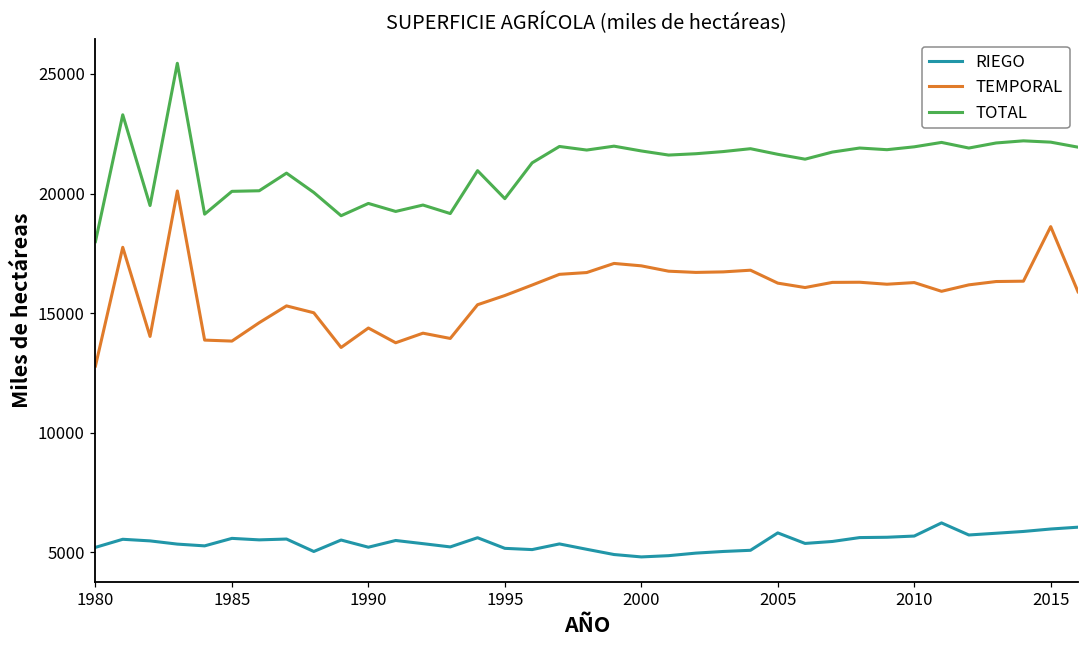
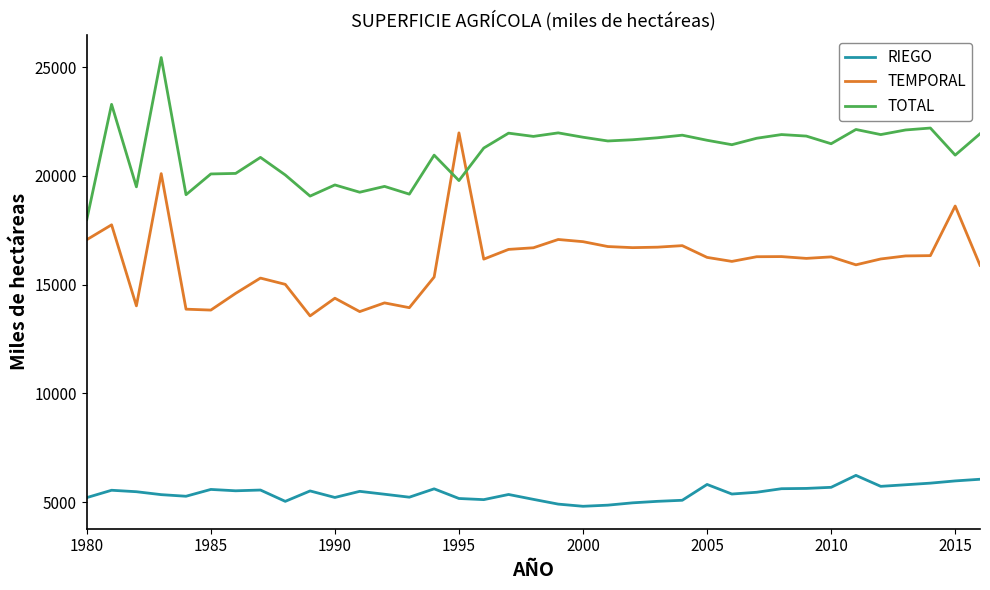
  {
    "RIEGO": {
      "1980": 5200,
      "1985": 5600,
      "1990": 5200,
      "1995": 5200,
      "2000": 4800,
      "2005": 5800,
      "2010": 5700,
      "2015": 6000
    },
    "TEMPORAL": {
-     "1980": 12800,
+     "1980": 17100,
      "1985": 13800,
      "1990": 14400,
-     "1995": 15700,
+     "1995": 22000,
      "2000": 17000,
      "2005": 16300,
      "2010": 16300,
      "2015": 18600
    },
    "TOTAL": {
      "1980": 18000,
      "1985": 20100,
      "1990": 19600,
      "1995": 19800,
      "2000": 21800,
      "2005": 21600,
-     "2010": 22000,
-     "2015": 22100
+     "2010": 21500,
+     "2015": 21000
    }
  }
